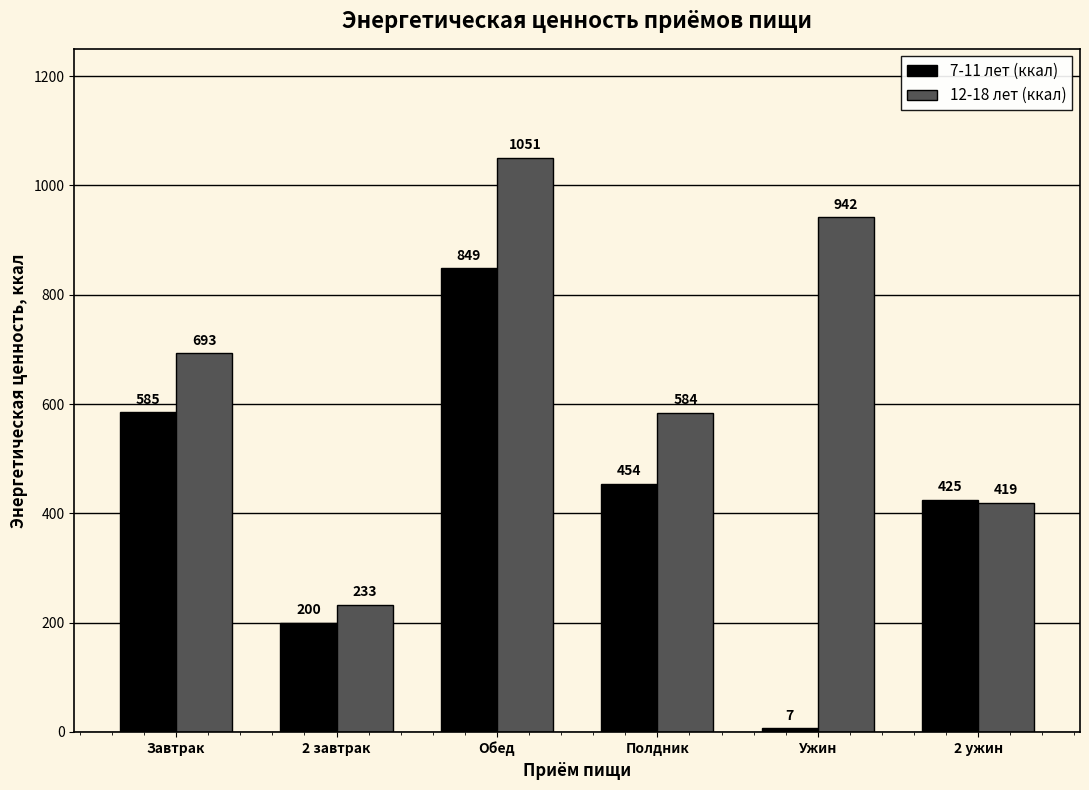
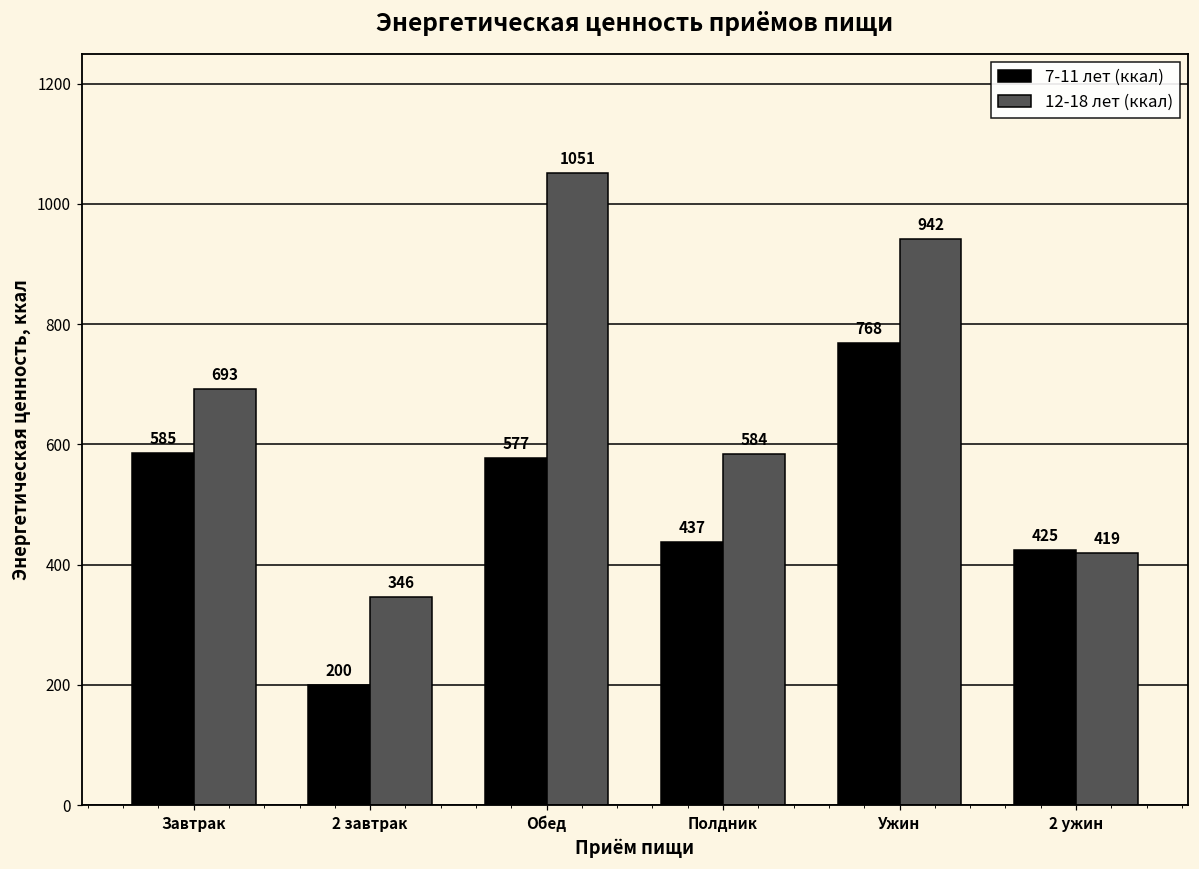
  {
    "7-11 лет (ккал)": {
      "Завтрак": 585,
      "2 завтрак": 200,
-     "Обед": 849,
-     "Полдник": 454,
-     "Ужин": 7,
+     "Обед": 577,
+     "Полдник": 437,
+     "Ужин": 768,
      "2 ужин": 425
    },
    "12-18 лет (ккал)": {
      "Завтрак": 693,
-     "2 завтрак": 233,
+     "2 завтрак": 346,
      "Обед": 1051,
      "Полдник": 584,
      "Ужин": 942,
      "2 ужин": 419
    }
  }
